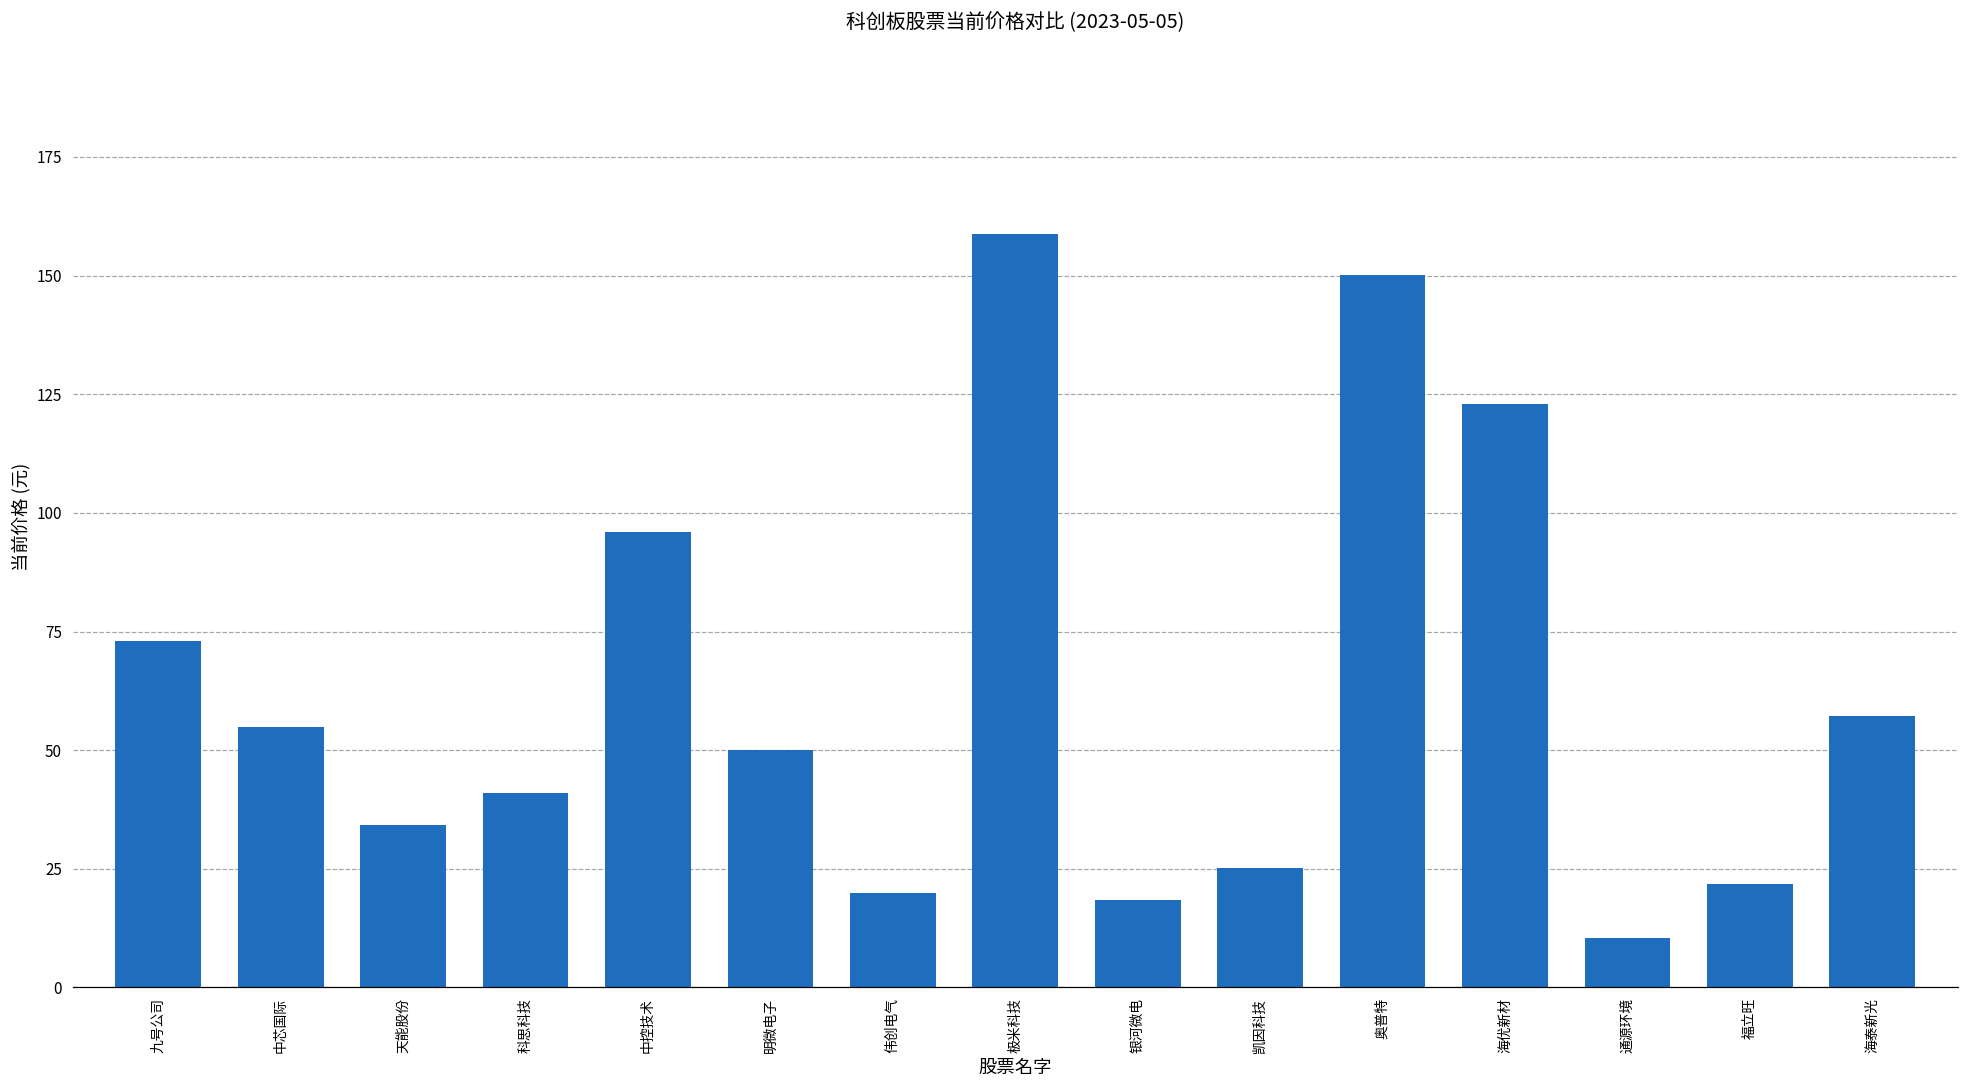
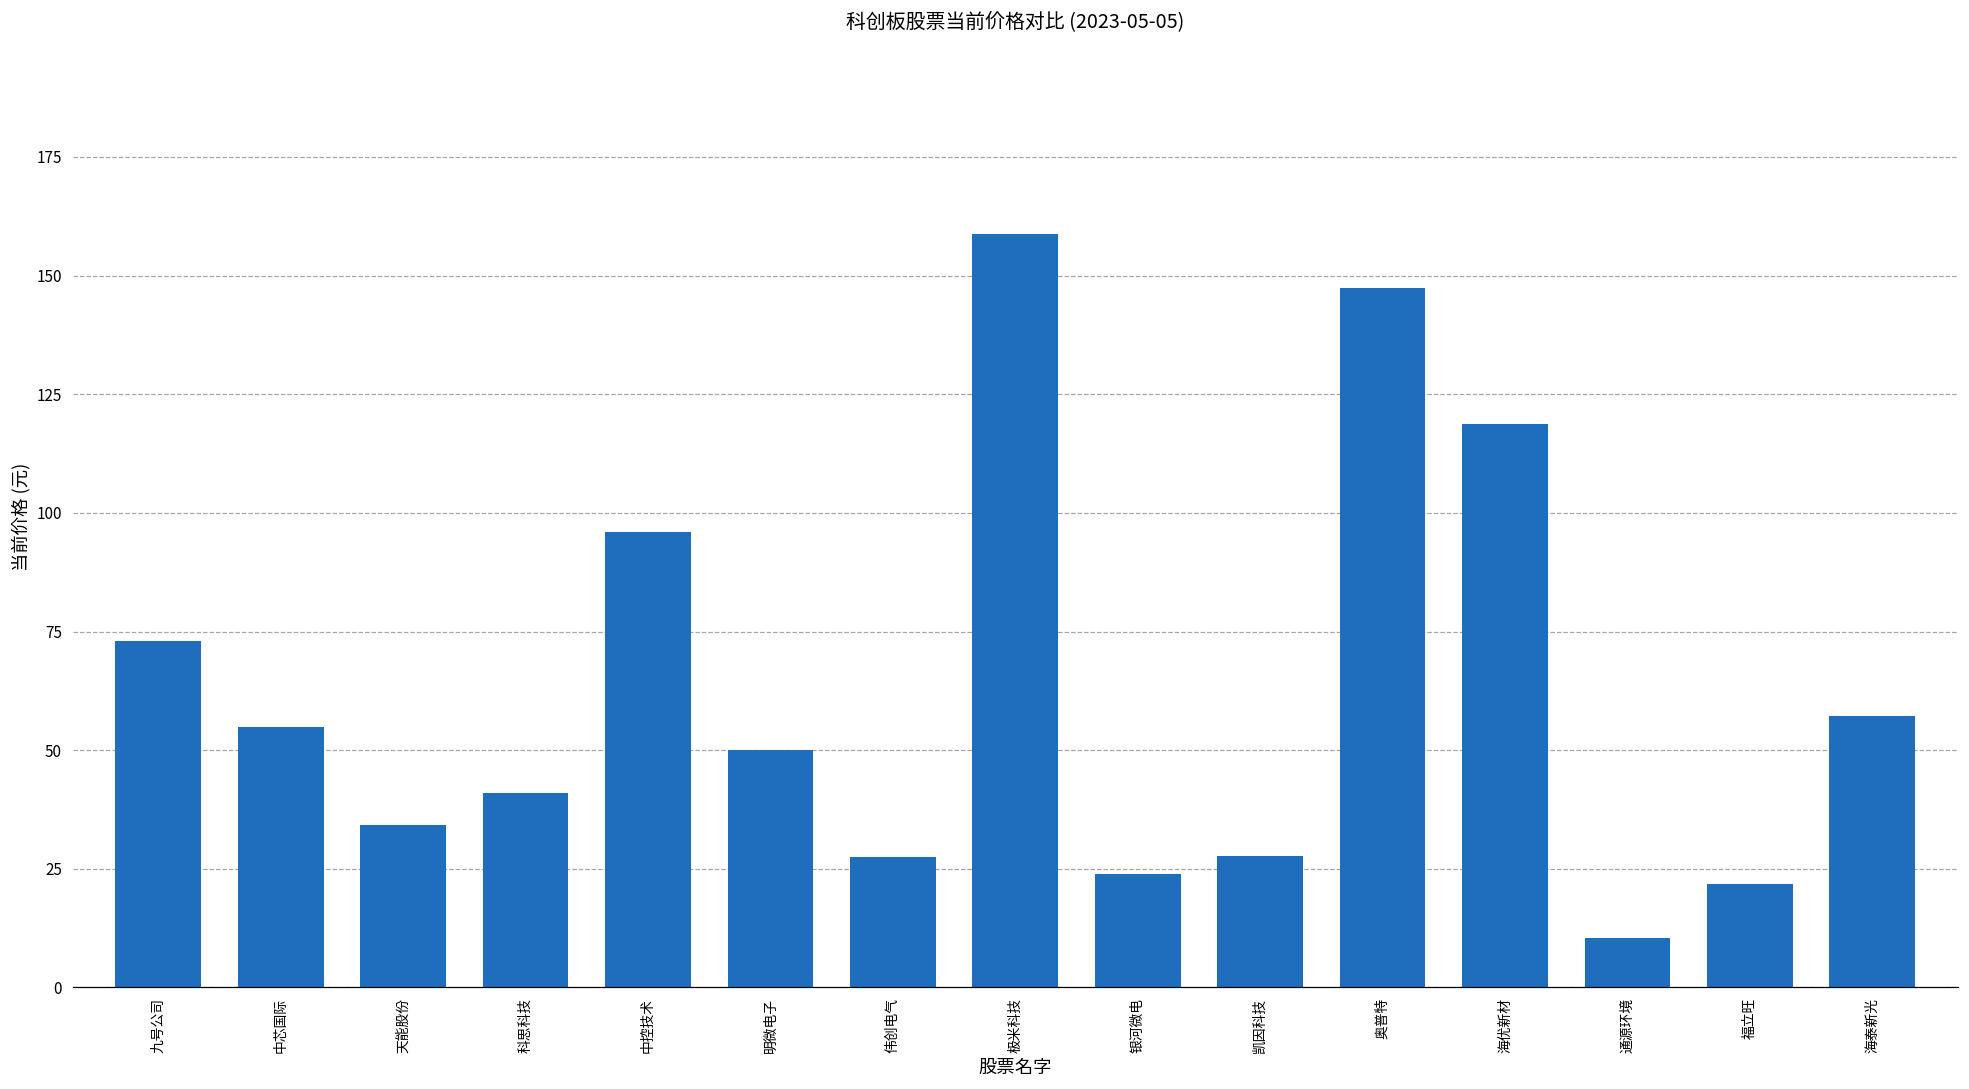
  {
    "九号公司": 73,
    "中芯国际": 55,
    "天能股份": 34,
    "科思科技": 41,
    "中控技术": 96,
    "明微电子": 50,
-   "伟创电气": 20,
+   "伟创电气": 28,
    "极米科技": 159,
-   "银河微电": 19,
-   "凯因科技": 25,
-   "奥普特": 150,
-   "海优新材": 123,
+   "银河微电": 24,
+   "凯因科技": 28,
+   "奥普特": 147,
+   "海优新材": 119,
    "通源环境": 11,
    "福立旺": 22,
    "海泰新光": 57
  }
